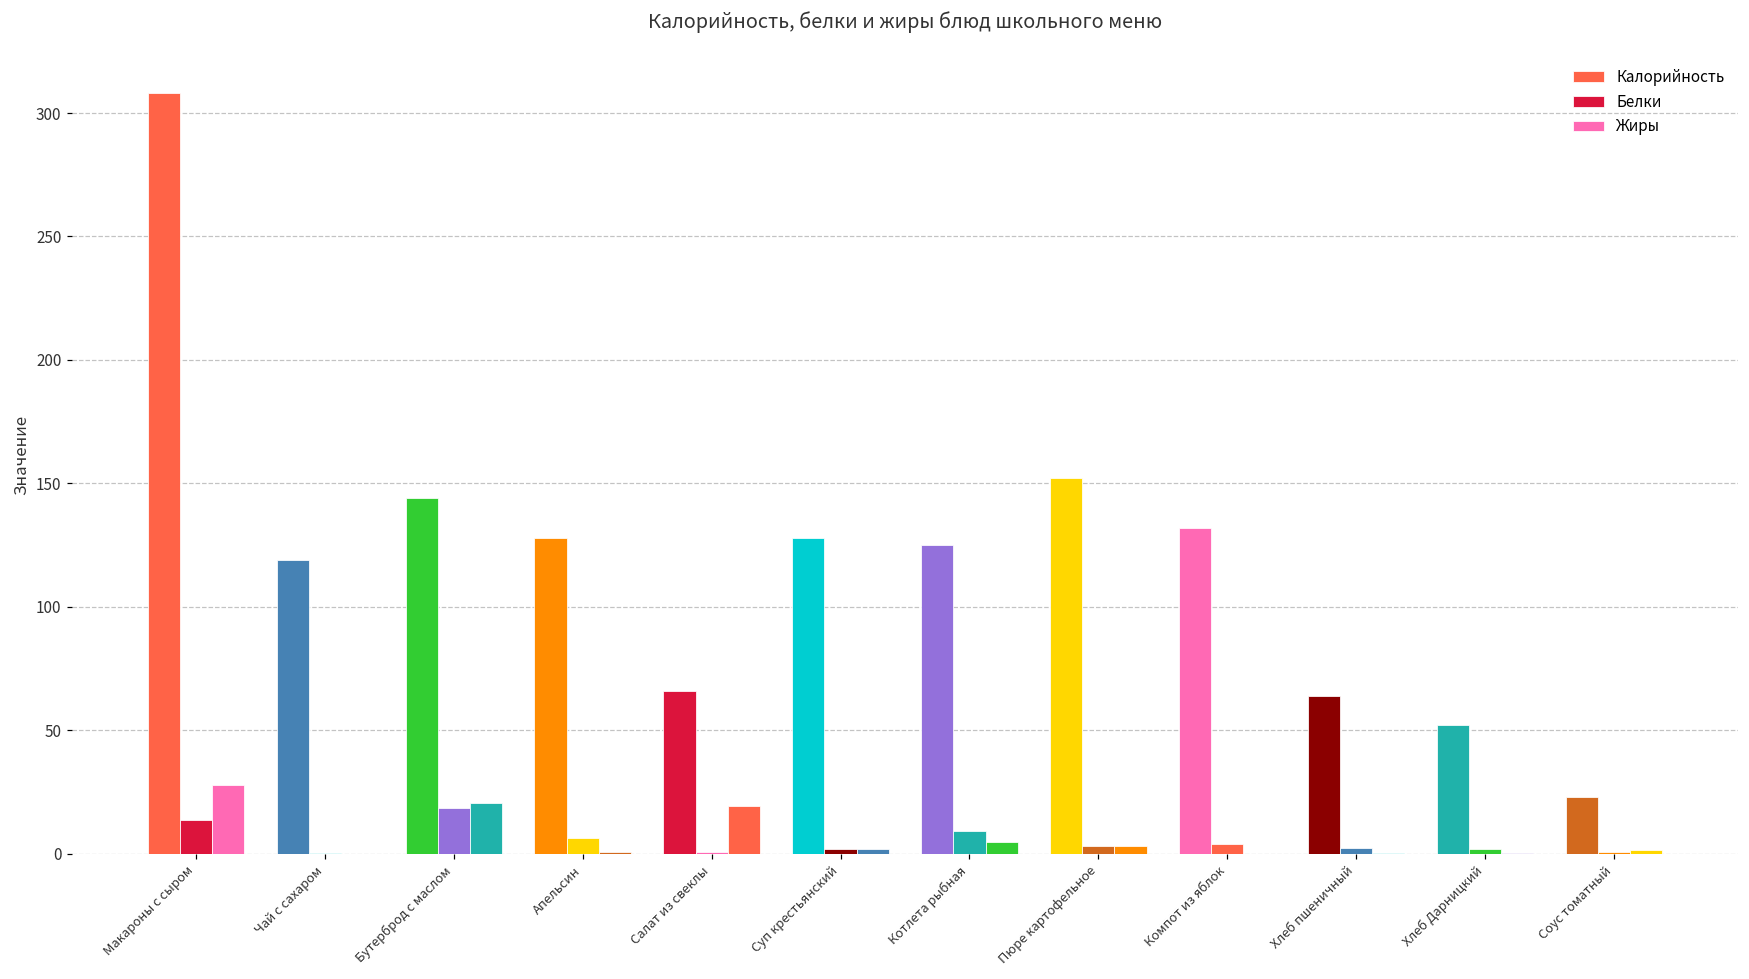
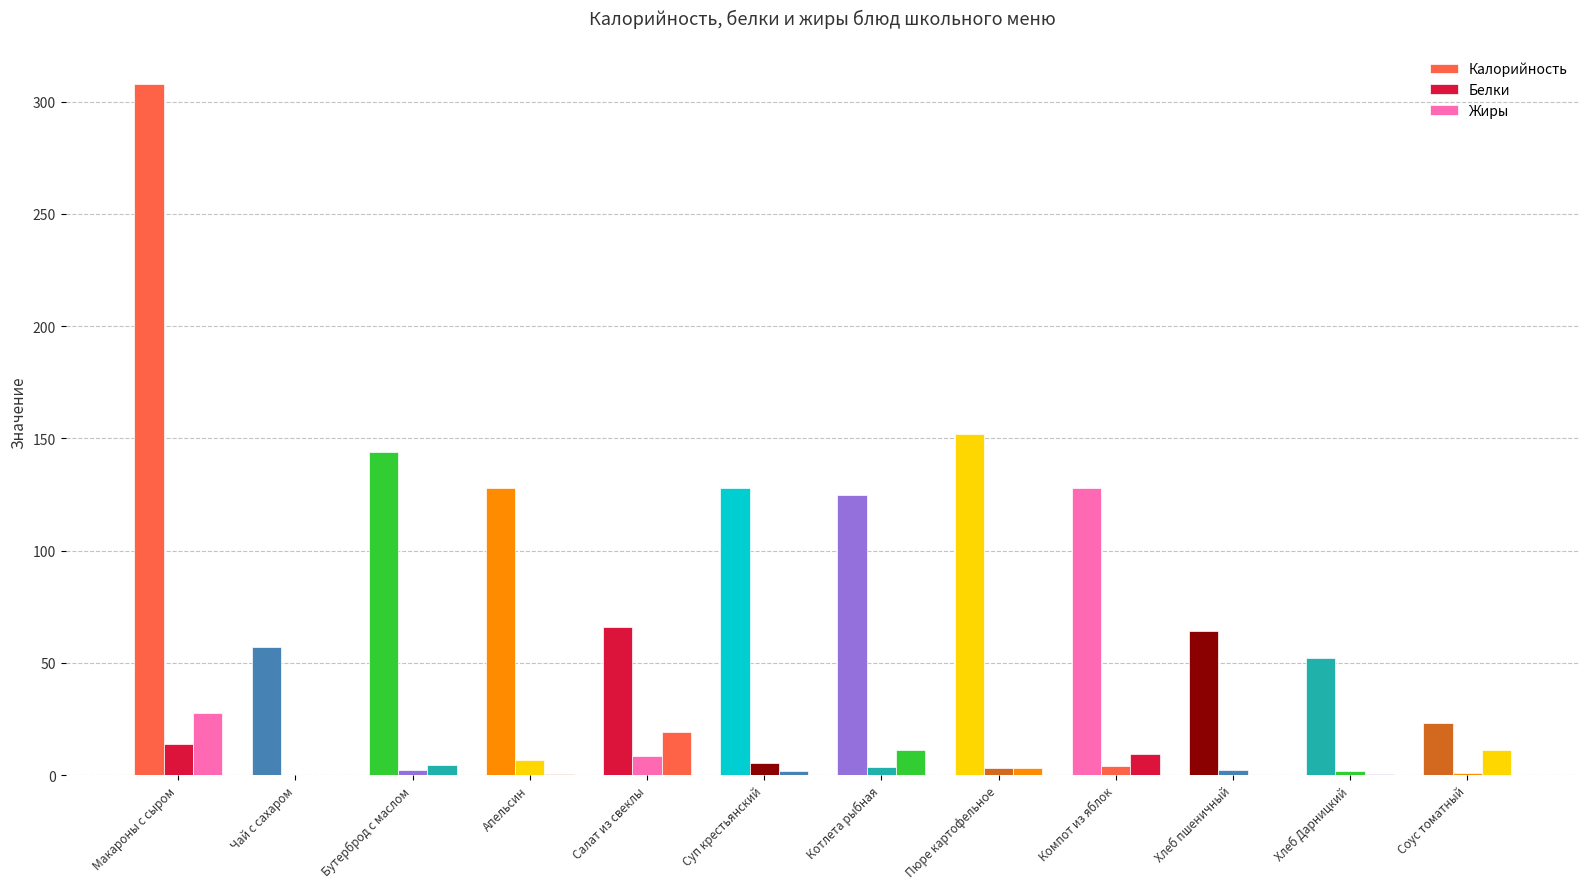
  {
    "Калорийность": {
      "Макароны с сыром": 308,
-     "Чай с сахаром": 119,
+     "Чай с сахаром": 57,
      "Бутерброд с маслом": 144,
      "Апельсин": 128,
      "Салат из свеклы": 66,
      "Суп крестьянский": 128,
      "Котлета рыбная": 125,
      "Пюре картофельное": 152,
-     "Компот из яблок": 132,
+     "Компот из яблок": 128,
      "Хлеб пшеничный": 64,
      "Хлеб Дарницкий": 52,
      "Соус томатный": 23
    },
    "Белки": {
      "Макароны с сыром": 14,
-     "Бутерброд с маслом": 19,
+     "Бутерброд с маслом": 2,
      "Апельсин": 7,
-     "Салат из свеклы": 1,
-     "Суп крестьянский": 2,
-     "Котлета рыбная": 9,
+     "Салат из свеклы": 8,
+     "Суп крестьянский": 5,
+     "Котлета рыбная": 4,
      "Пюре картофельное": 3,
      "Компот из яблок": 4,
      "Хлеб пшеничный": 2,
      "Хлеб Дарницкий": 2
    },
    "Жиры": {
      "Макароны с сыром": 28,
-     "Бутерброд с маслом": 20,
+     "Бутерброд с маслом": 4,
      "Салат из свеклы": 19,
      "Суп крестьянский": 2,
-     "Котлета рыбная": 5,
+     "Котлета рыбная": 11,
      "Пюре картофельное": 3,
-     "Компот из яблок": 0,
-     "Соус томатный": 1
+     "Компот из яблок": 9,
+     "Соус томатный": 11
    }
  }
